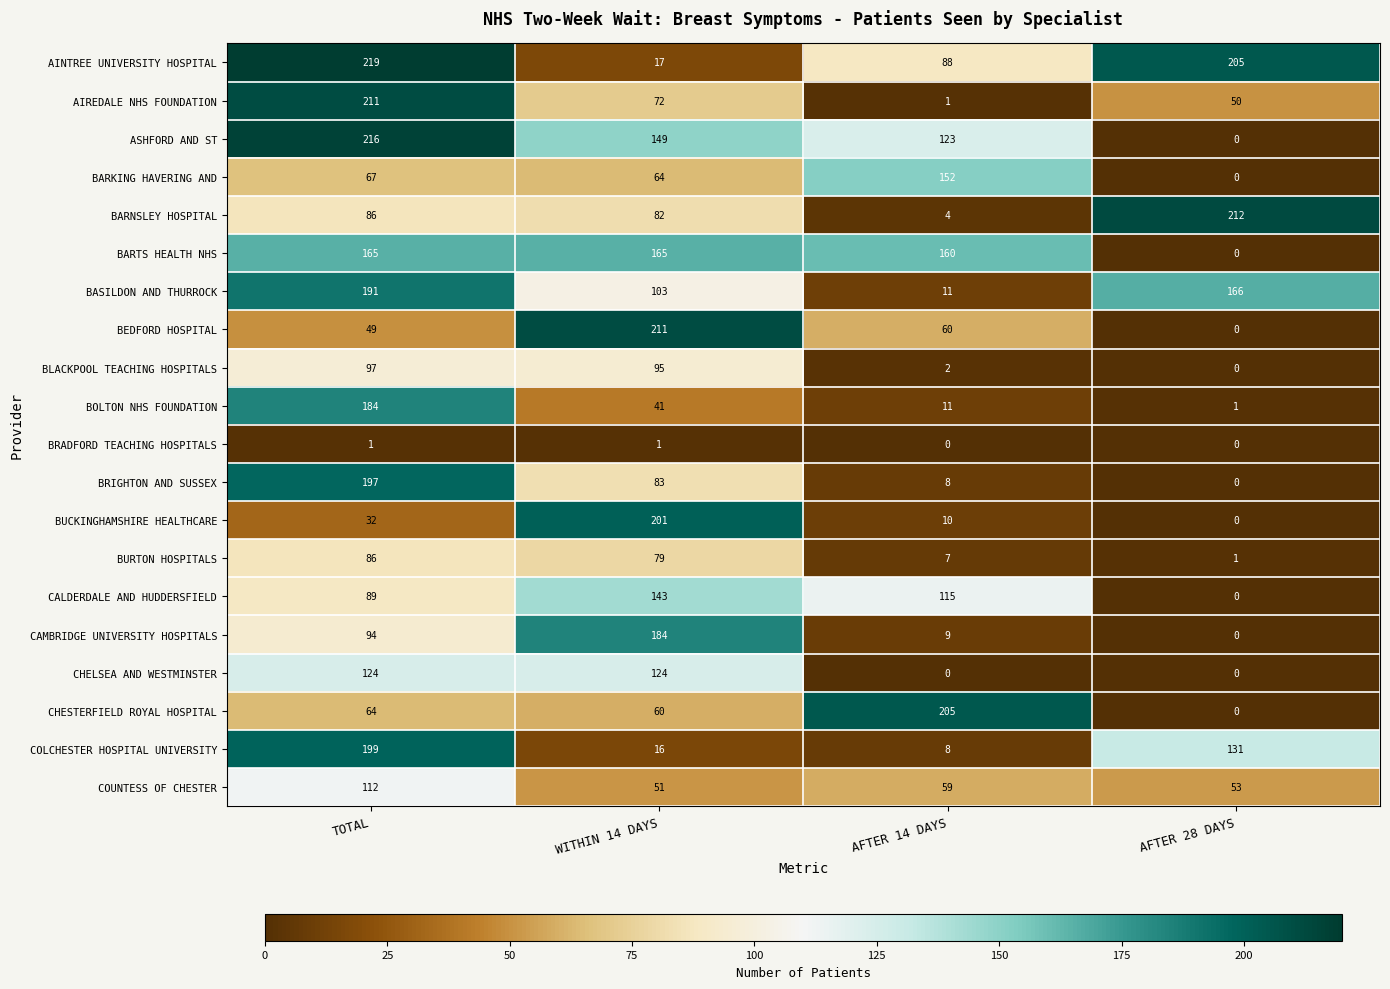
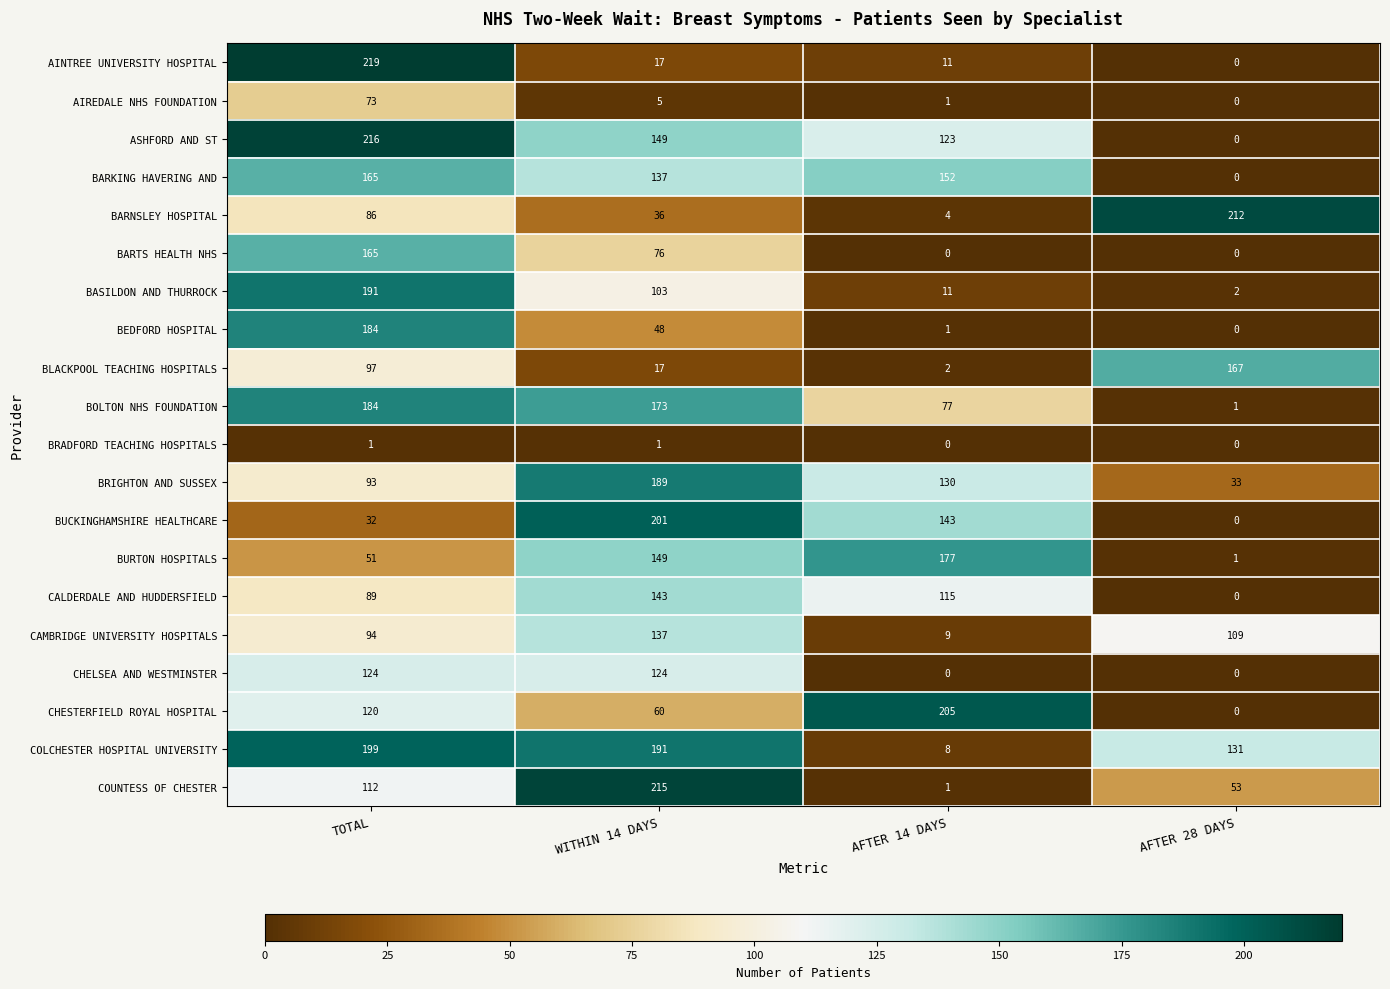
  {
    "AINTREE UNIVERSITY HOSPITAL": {
      "TOTAL": 219,
      "WITHIN 14 DAYS": 17,
-     "AFTER 14 DAYS": 88,
-     "AFTER 28 DAYS": 205
+     "AFTER 14 DAYS": 11,
+     "AFTER 28 DAYS": 0
    },
    "AIREDALE NHS FOUNDATION": {
-     "TOTAL": 211,
-     "WITHIN 14 DAYS": 72,
+     "TOTAL": 73,
+     "WITHIN 14 DAYS": 5,
      "AFTER 14 DAYS": 1,
-     "AFTER 28 DAYS": 50
+     "AFTER 28 DAYS": 0
    },
    "ASHFORD AND ST": {
      "TOTAL": 216,
      "WITHIN 14 DAYS": 149,
      "AFTER 14 DAYS": 123,
      "AFTER 28 DAYS": 0
    },
    "BARKING HAVERING AND": {
-     "TOTAL": 67,
-     "WITHIN 14 DAYS": 64,
+     "TOTAL": 165,
+     "WITHIN 14 DAYS": 137,
      "AFTER 14 DAYS": 152,
      "AFTER 28 DAYS": 0
    },
    "BARNSLEY HOSPITAL": {
      "TOTAL": 86,
-     "WITHIN 14 DAYS": 82,
+     "WITHIN 14 DAYS": 36,
      "AFTER 14 DAYS": 4,
      "AFTER 28 DAYS": 212
    },
    "BARTS HEALTH NHS": {
      "TOTAL": 165,
-     "WITHIN 14 DAYS": 165,
-     "AFTER 14 DAYS": 160,
+     "WITHIN 14 DAYS": 76,
+     "AFTER 14 DAYS": 0,
      "AFTER 28 DAYS": 0
    },
    "BASILDON AND THURROCK": {
      "TOTAL": 191,
      "WITHIN 14 DAYS": 103,
      "AFTER 14 DAYS": 11,
-     "AFTER 28 DAYS": 166
+     "AFTER 28 DAYS": 2
    },
    "BEDFORD HOSPITAL": {
-     "TOTAL": 49,
-     "WITHIN 14 DAYS": 211,
-     "AFTER 14 DAYS": 60,
+     "TOTAL": 184,
+     "WITHIN 14 DAYS": 48,
+     "AFTER 14 DAYS": 1,
      "AFTER 28 DAYS": 0
    },
    "BLACKPOOL TEACHING HOSPITALS": {
      "TOTAL": 97,
-     "WITHIN 14 DAYS": 95,
+     "WITHIN 14 DAYS": 17,
      "AFTER 14 DAYS": 2,
-     "AFTER 28 DAYS": 0
+     "AFTER 28 DAYS": 167
    },
    "BOLTON NHS FOUNDATION": {
      "TOTAL": 184,
-     "WITHIN 14 DAYS": 41,
-     "AFTER 14 DAYS": 11,
+     "WITHIN 14 DAYS": 173,
+     "AFTER 14 DAYS": 77,
      "AFTER 28 DAYS": 1
    },
    "BRADFORD TEACHING HOSPITALS": {
      "TOTAL": 1,
      "WITHIN 14 DAYS": 1,
      "AFTER 14 DAYS": 0,
      "AFTER 28 DAYS": 0
    },
    "BRIGHTON AND SUSSEX": {
-     "TOTAL": 197,
-     "WITHIN 14 DAYS": 83,
-     "AFTER 14 DAYS": 8,
-     "AFTER 28 DAYS": 0
+     "TOTAL": 93,
+     "WITHIN 14 DAYS": 189,
+     "AFTER 14 DAYS": 130,
+     "AFTER 28 DAYS": 33
    },
    "BUCKINGHAMSHIRE HEALTHCARE": {
      "TOTAL": 32,
      "WITHIN 14 DAYS": 201,
-     "AFTER 14 DAYS": 10,
+     "AFTER 14 DAYS": 143,
      "AFTER 28 DAYS": 0
    },
    "BURTON HOSPITALS": {
-     "TOTAL": 86,
-     "WITHIN 14 DAYS": 79,
-     "AFTER 14 DAYS": 7,
+     "TOTAL": 51,
+     "WITHIN 14 DAYS": 149,
+     "AFTER 14 DAYS": 177,
      "AFTER 28 DAYS": 1
    },
    "CALDERDALE AND HUDDERSFIELD": {
      "TOTAL": 89,
      "WITHIN 14 DAYS": 143,
      "AFTER 14 DAYS": 115,
      "AFTER 28 DAYS": 0
    },
    "CAMBRIDGE UNIVERSITY HOSPITALS": {
      "TOTAL": 94,
-     "WITHIN 14 DAYS": 184,
+     "WITHIN 14 DAYS": 137,
      "AFTER 14 DAYS": 9,
-     "AFTER 28 DAYS": 0
+     "AFTER 28 DAYS": 109
    },
    "CHELSEA AND WESTMINSTER": {
      "TOTAL": 124,
      "WITHIN 14 DAYS": 124,
      "AFTER 14 DAYS": 0,
      "AFTER 28 DAYS": 0
    },
    "CHESTERFIELD ROYAL HOSPITAL": {
-     "TOTAL": 64,
+     "TOTAL": 120,
      "WITHIN 14 DAYS": 60,
      "AFTER 14 DAYS": 205,
      "AFTER 28 DAYS": 0
    },
    "COLCHESTER HOSPITAL UNIVERSITY": {
      "TOTAL": 199,
-     "WITHIN 14 DAYS": 16,
+     "WITHIN 14 DAYS": 191,
      "AFTER 14 DAYS": 8,
      "AFTER 28 DAYS": 131
    },
    "COUNTESS OF CHESTER": {
      "TOTAL": 112,
-     "WITHIN 14 DAYS": 51,
-     "AFTER 14 DAYS": 59,
+     "WITHIN 14 DAYS": 215,
+     "AFTER 14 DAYS": 1,
      "AFTER 28 DAYS": 53
    }
  }
